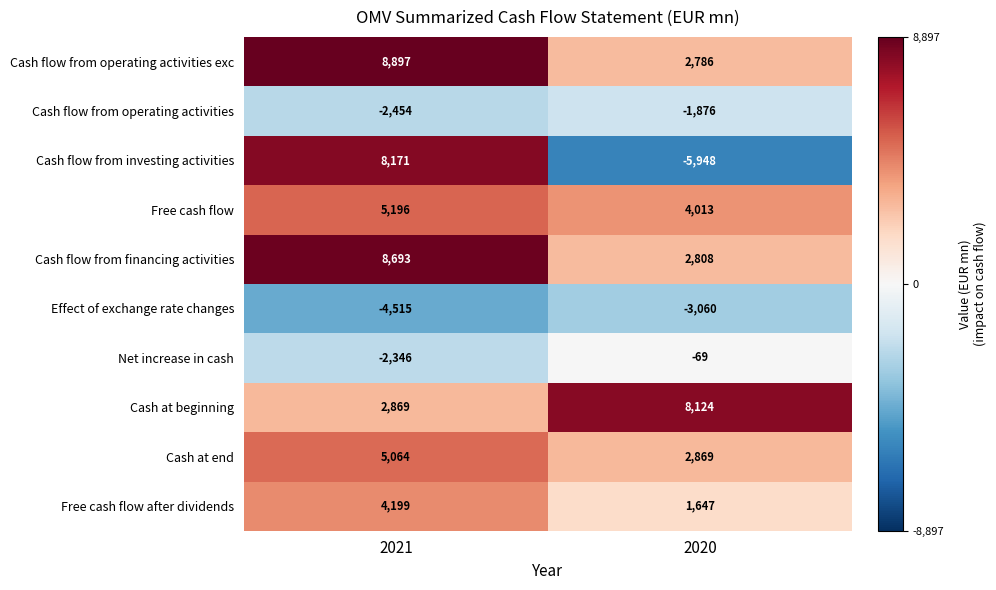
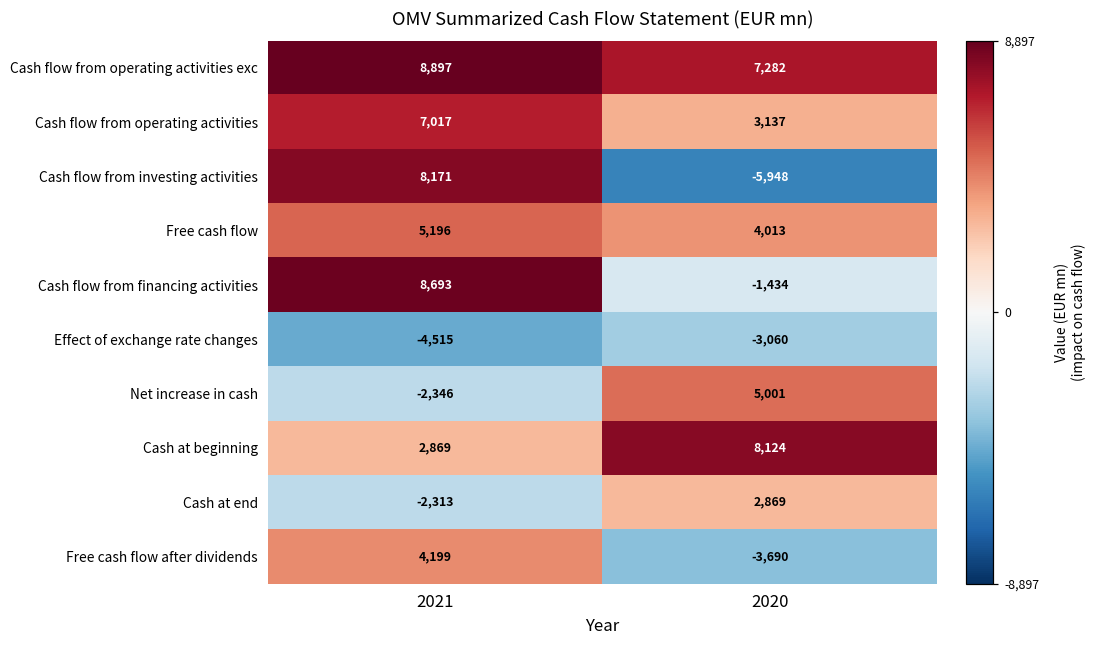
  {
    "Cash flow from operating activities exc": {
      "2021": "8,897",
-     "2020": "2,786"
+     "2020": "7,282"
    },
    "Cash flow from operating activities": {
-     "2021": "-2,454",
-     "2020": "-1,876"
+     "2021": "7,017",
+     "2020": "3,137"
    },
    "Cash flow from investing activities": {
      "2021": "8,171",
      "2020": "-5,948"
    },
    "Free cash flow": {
      "2021": "5,196",
      "2020": "4,013"
    },
    "Cash flow from financing activities": {
      "2021": "8,693",
-     "2020": "2,808"
+     "2020": "-1,434"
    },
    "Effect of exchange rate changes": {
      "2021": "-4,515",
      "2020": "-3,060"
    },
    "Net increase in cash": {
      "2021": "-2,346",
-     "2020": "-69"
+     "2020": "5,001"
    },
    "Cash at beginning": {
      "2021": "2,869",
      "2020": "8,124"
    },
    "Cash at end": {
-     "2021": "5,064",
+     "2021": "-2,313",
      "2020": "2,869"
    },
    "Free cash flow after dividends": {
      "2021": "4,199",
-     "2020": "1,647"
+     "2020": "-3,690"
    }
  }
